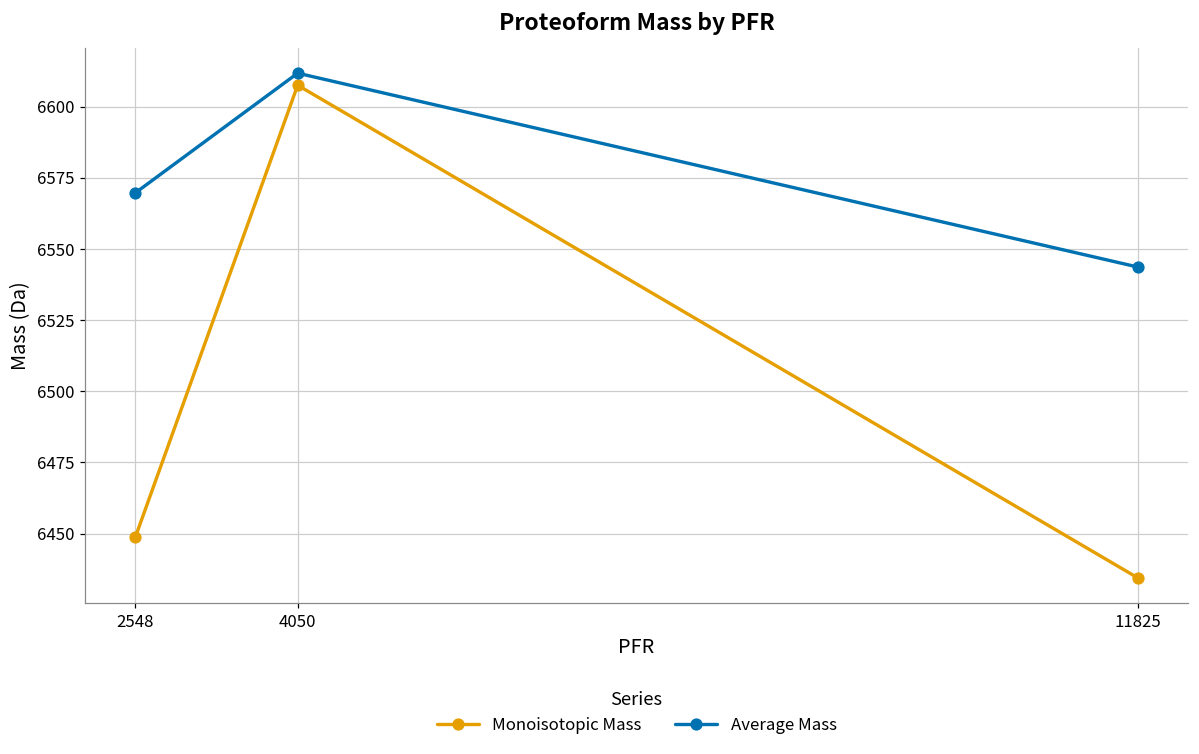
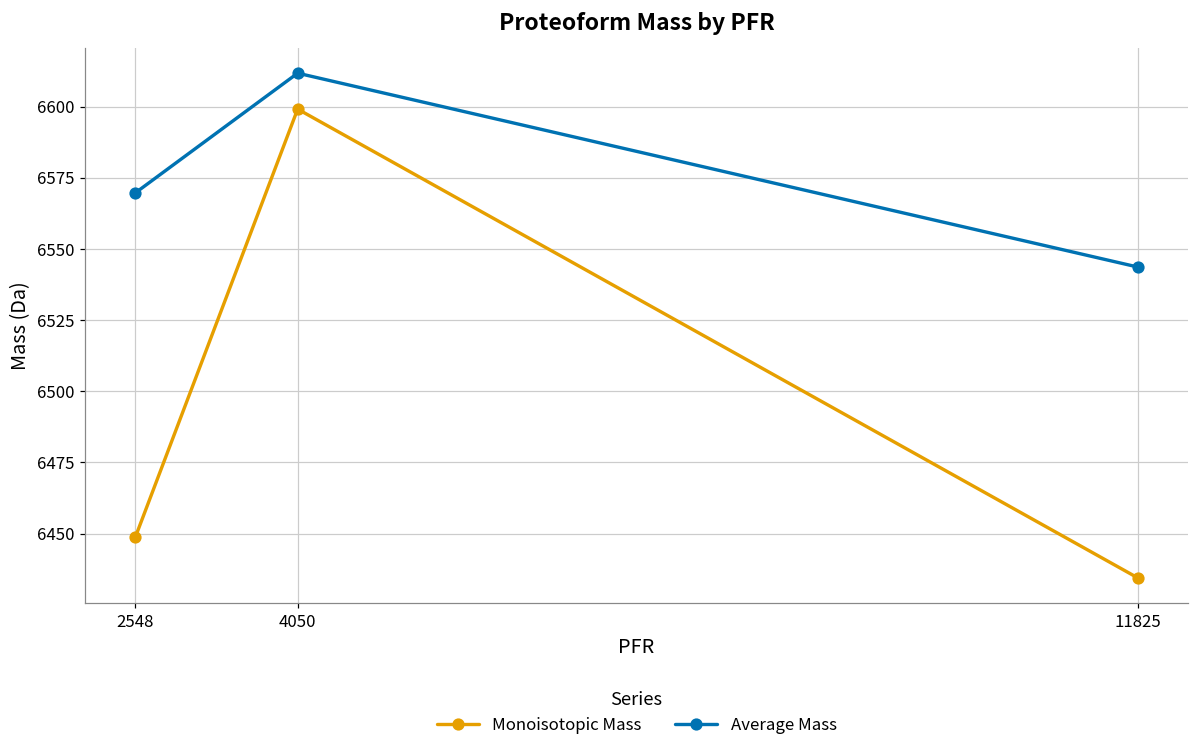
  {
    "Monoisotopic Mass": {
      "2548": 6449,
-     "4050": 6607,
+     "4050": 6599,
      "11825": 6434
    },
    "Average Mass": {
      "2548": 6570,
      "4050": 6612,
      "11825": 6544
    }
  }
